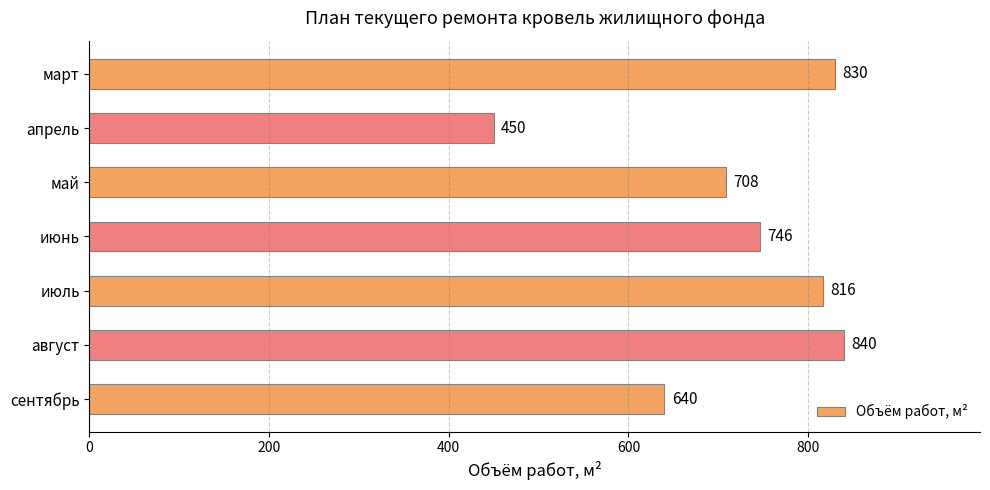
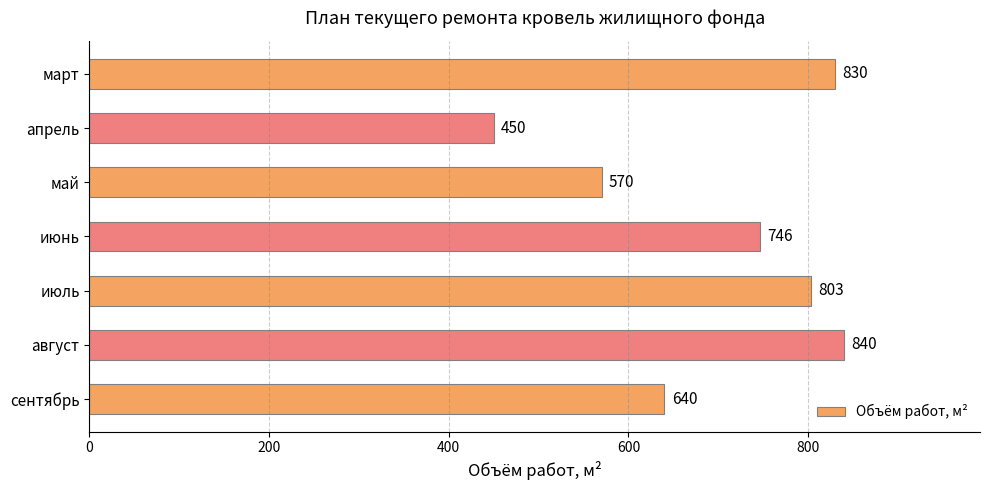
  {
    "март": 830,
    "апрель": 450,
-   "май": 708,
+   "май": 570,
    "июнь": 746,
-   "июль": 816,
+   "июль": 803,
    "август": 840,
    "сентябрь": 640
  }
